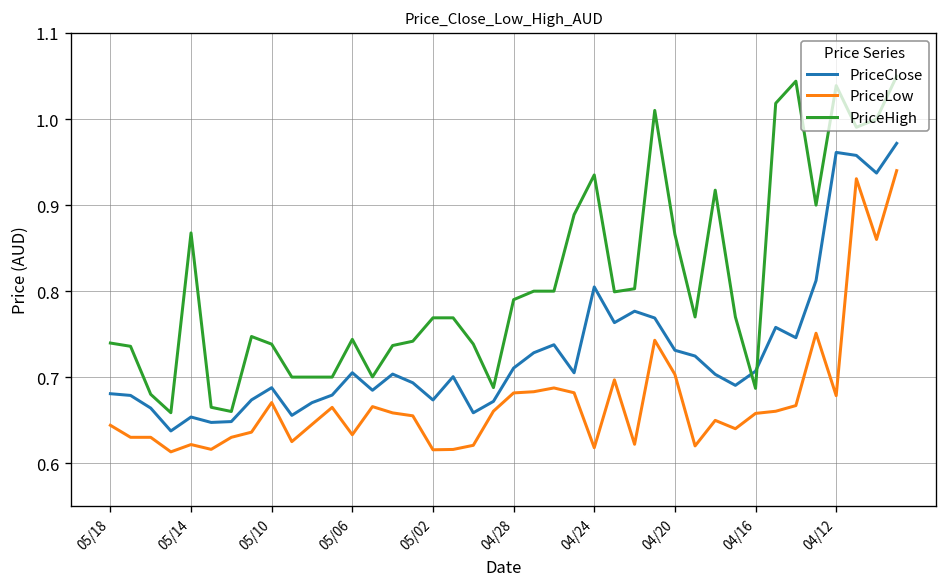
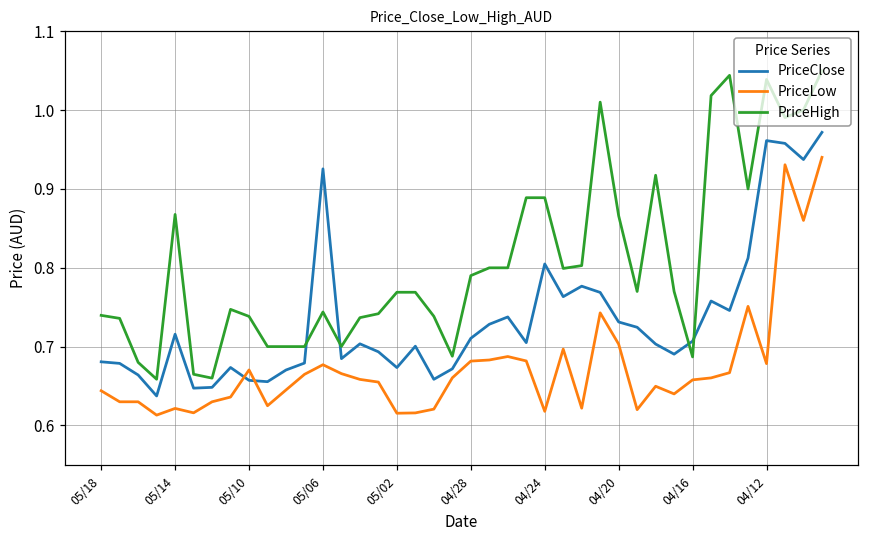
  {
    "PriceClose": {
      "05/18": 0.68,
-     "05/14": 0.65,
-     "05/10": 0.69,
-     "05/06": 0.71,
+     "05/14": 0.72,
+     "05/10": 0.66,
+     "05/06": 0.93,
      "05/02": 0.67,
      "04/28": 0.71,
      "04/24": 0.80,
      "04/20": 0.73,
      "04/16": 0.71,
      "04/12": 0.96
    },
    "PriceLow": {
      "05/18": 0.64,
      "05/14": 0.62,
      "05/10": 0.67,
-     "05/06": 0.63,
+     "05/06": 0.68,
      "05/02": 0.62,
      "04/28": 0.68,
      "04/24": 0.62,
      "04/20": 0.70,
      "04/16": 0.66,
      "04/12": 0.68
    },
    "PriceHigh": {
      "05/18": 0.74,
      "05/14": 0.87,
      "05/10": 0.74,
      "05/06": 0.74,
      "05/02": 0.77,
      "04/28": 0.79,
-     "04/24": 0.94,
+     "04/24": 0.89,
      "04/20": 0.87,
      "04/16": 0.69
    }
  }
